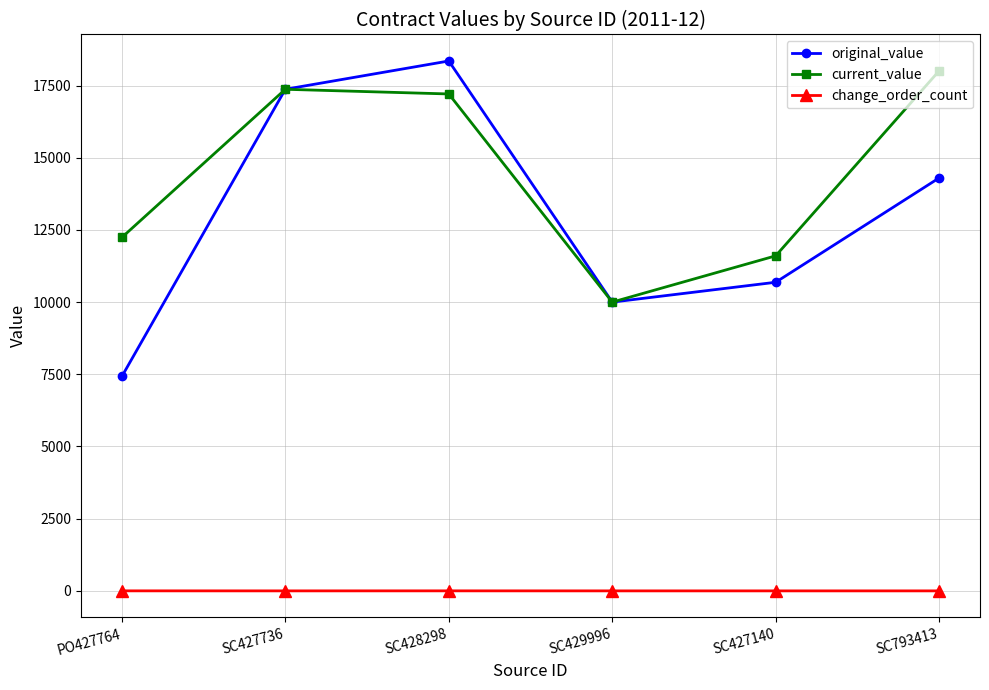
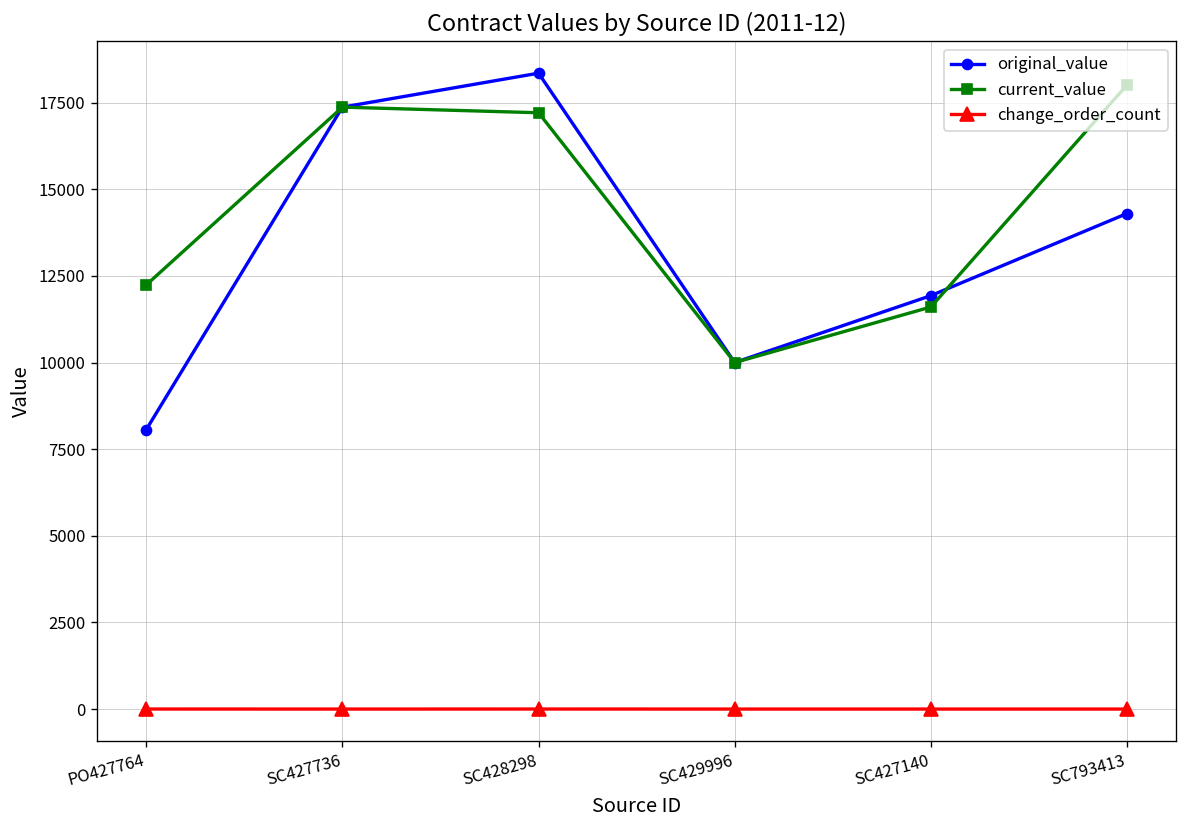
  {
    "original_value": {
-     "PO427764": 7400,
+     "PO427764": 8100,
      "SC428298": 18400,
-     "SC427140": 10700,
+     "SC427140": 11900,
      "SC793413": 14300
    },
    "current_value": {
      "PO427764": 12200,
      "SC428298": 17200,
      "SC427140": 11600
    },
    "change_order_count": {
      "PO427764": 0,
      "SC427736": 0,
      "SC428298": 0,
      "SC429996": 0,
      "SC427140": 0,
      "SC793413": 0
    }
  }
